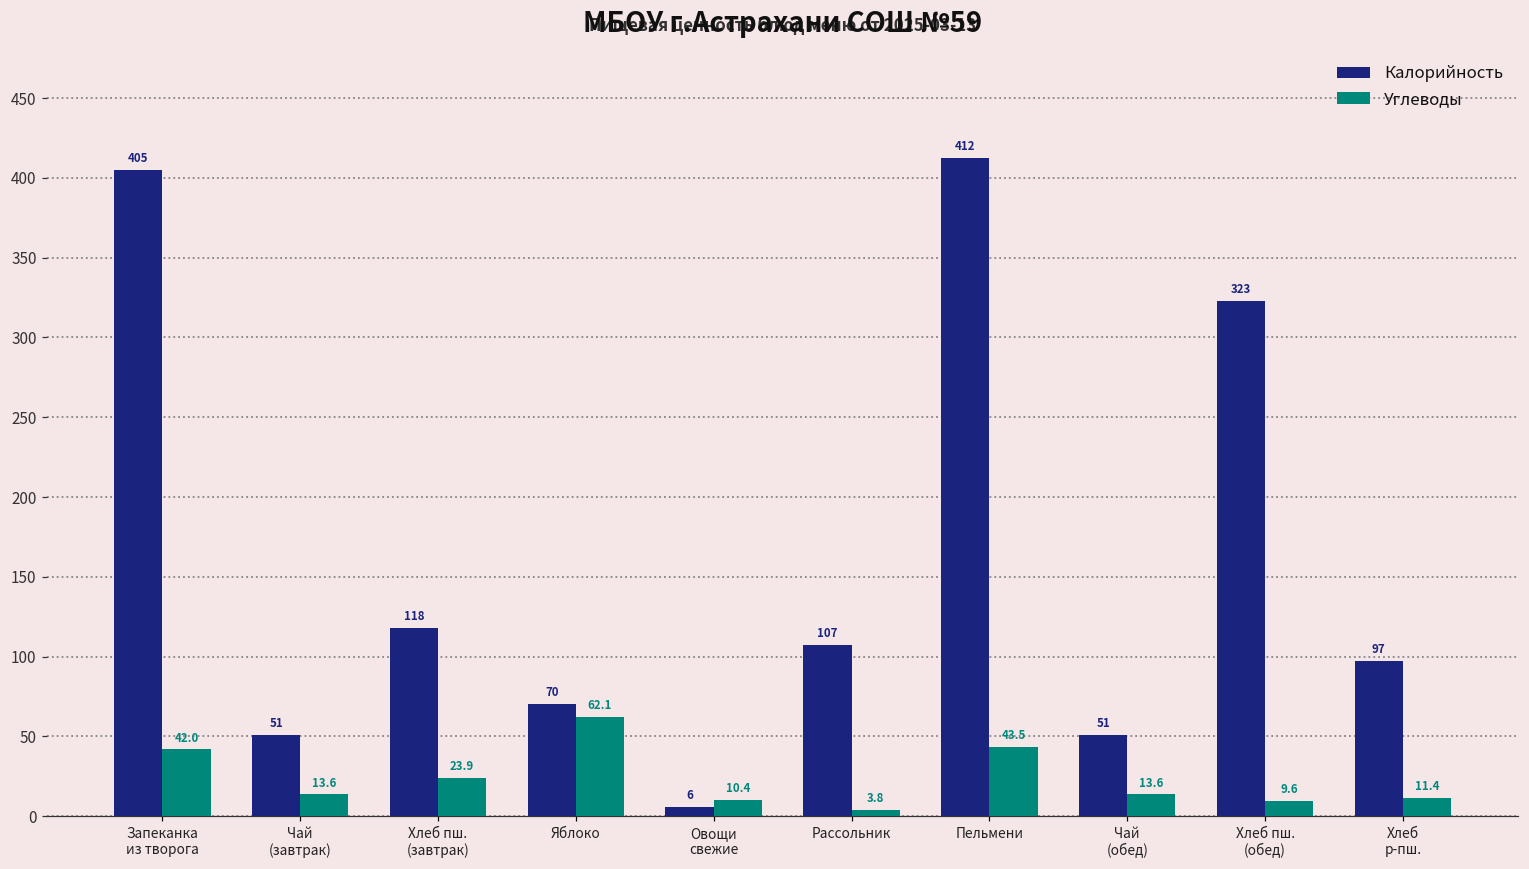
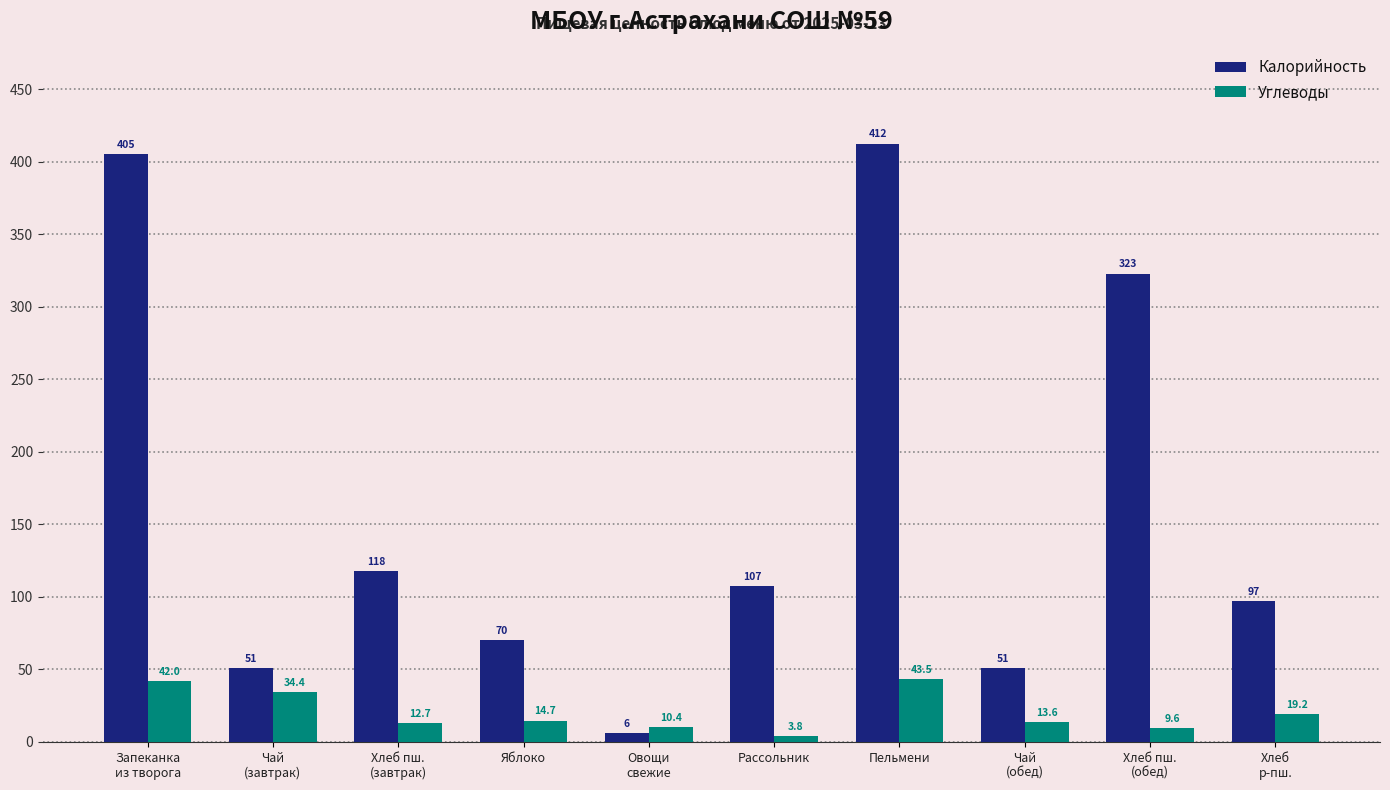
  {
    "Калорийность": {
      "Запеканка из творога": 405,
      "Чай (завтрак)": 51,
      "Хлеб пш. (завтрак)": 118,
      "Яблоко": 70,
      "Овощи свежие": 6,
      "Рассольник": 107,
      "Пельмени": 412,
      "Чай (обед)": 51,
      "Хлеб пш. (обед)": 323,
      "Хлеб р-пш.": 97
    },
    "Углеводы": {
      "Запеканка из творога": 42.0,
-     "Чай (завтрак)": 13.6,
-     "Хлеб пш. (завтрак)": 23.9,
-     "Яблоко": 62.1,
+     "Чай (завтрак)": 34.4,
+     "Хлеб пш. (завтрак)": 12.7,
+     "Яблоко": 14.7,
      "Овощи свежие": 10.4,
      "Рассольник": 3.8,
      "Пельмени": 43.5,
      "Чай (обед)": 13.6,
      "Хлеб пш. (обед)": 9.6,
-     "Хлеб р-пш.": 11.4
+     "Хлеб р-пш.": 19.2
    }
  }
